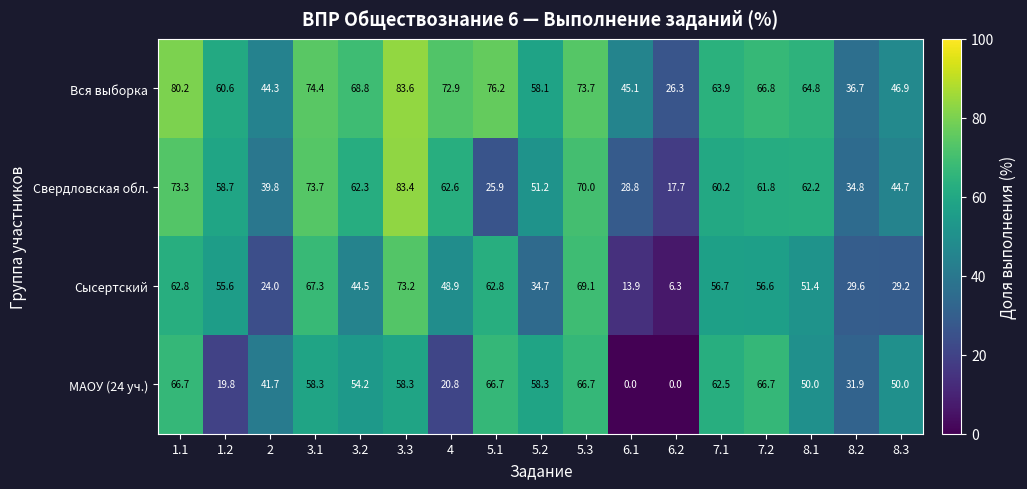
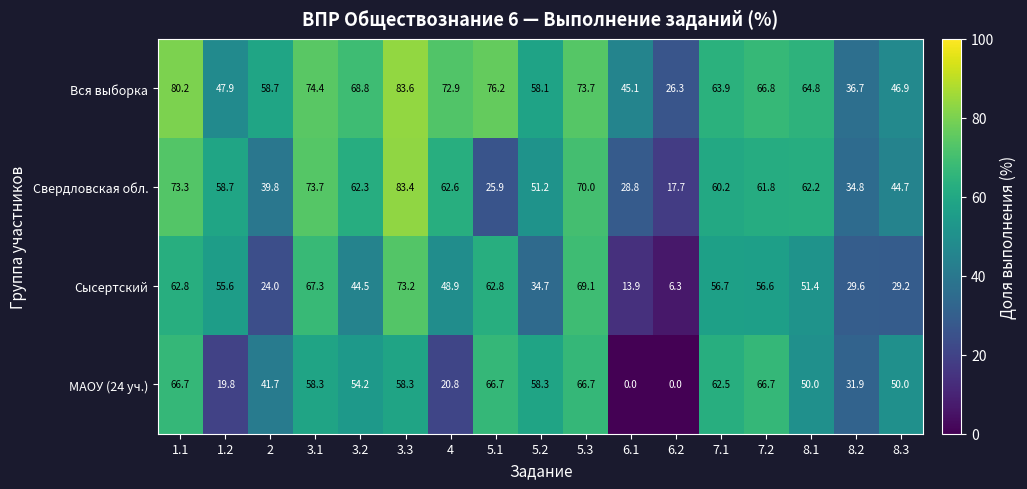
  {
    "Вся выборка": {
      "1.1": 80.2,
-     "1.2": 60.6,
-     "2": 44.3,
+     "1.2": 47.9,
+     "2": 58.7,
      "3.1": 74.4,
      "3.2": 68.8,
      "3.3": 83.6,
      "4": 72.9,
      "5.1": 76.2,
      "5.2": 58.1,
      "5.3": 73.7,
      "6.1": 45.1,
      "6.2": 26.3,
      "7.1": 63.9,
      "7.2": 66.8,
      "8.1": 64.8,
      "8.2": 36.7,
      "8.3": 46.9
    },
    "Свердловская обл.": {
      "1.1": 73.3,
      "1.2": 58.7,
      "2": 39.8,
      "3.1": 73.7,
      "3.2": 62.3,
      "3.3": 83.4,
      "4": 62.6,
      "5.1": 25.9,
      "5.2": 51.2,
      "5.3": 70.0,
      "6.1": 28.8,
      "6.2": 17.7,
      "7.1": 60.2,
      "7.2": 61.8,
      "8.1": 62.2,
      "8.2": 34.8,
      "8.3": 44.7
    },
    "Сысертский": {
      "1.1": 62.8,
      "1.2": 55.6,
      "2": 24.0,
      "3.1": 67.3,
      "3.2": 44.5,
      "3.3": 73.2,
      "4": 48.9,
      "5.1": 62.8,
      "5.2": 34.7,
      "5.3": 69.1,
      "6.1": 13.9,
      "6.2": 6.3,
      "7.1": 56.7,
      "7.2": 56.6,
      "8.1": 51.4,
      "8.2": 29.6,
      "8.3": 29.2
    },
    "МАОУ (24 уч.)": {
      "1.1": 66.7,
      "1.2": 19.8,
      "2": 41.7,
      "3.1": 58.3,
      "3.2": 54.2,
      "3.3": 58.3,
      "4": 20.8,
      "5.1": 66.7,
      "5.2": 58.3,
      "5.3": 66.7,
      "6.1": 0.0,
      "6.2": 0.0,
      "7.1": 62.5,
      "7.2": 66.7,
      "8.1": 50.0,
      "8.2": 31.9,
      "8.3": 50.0
    }
  }
